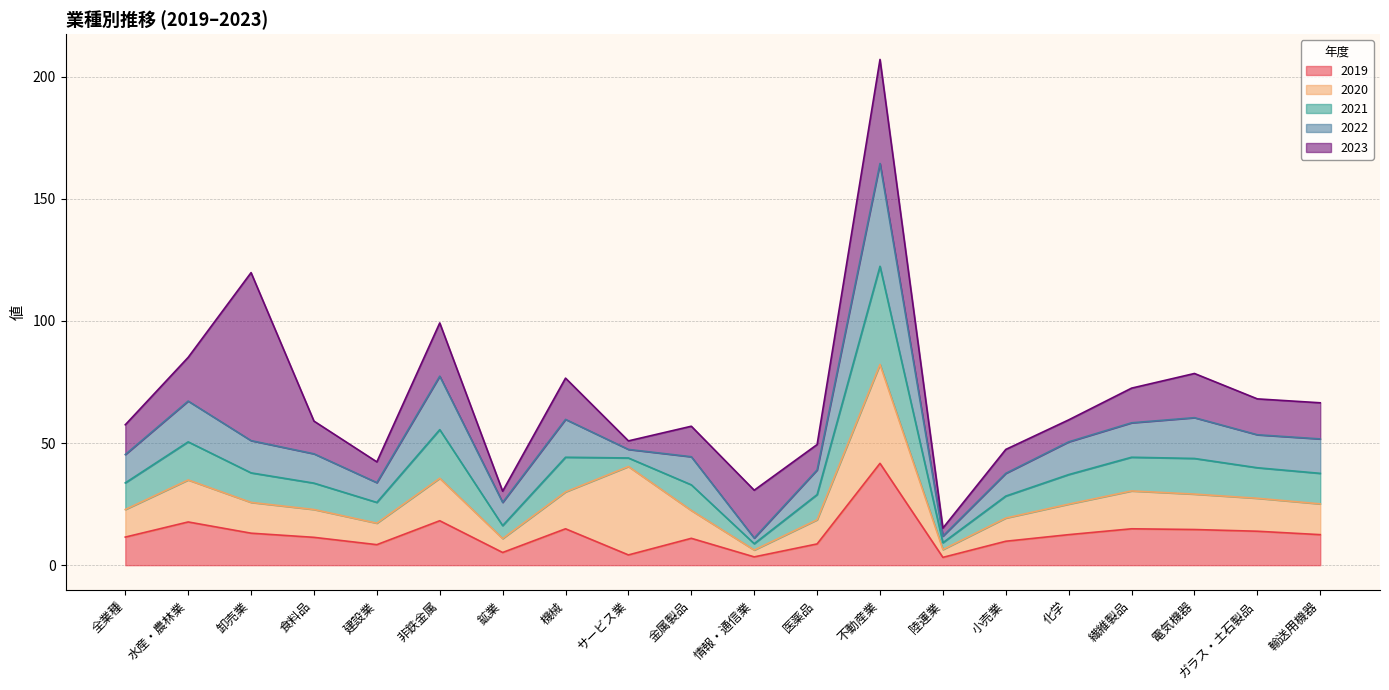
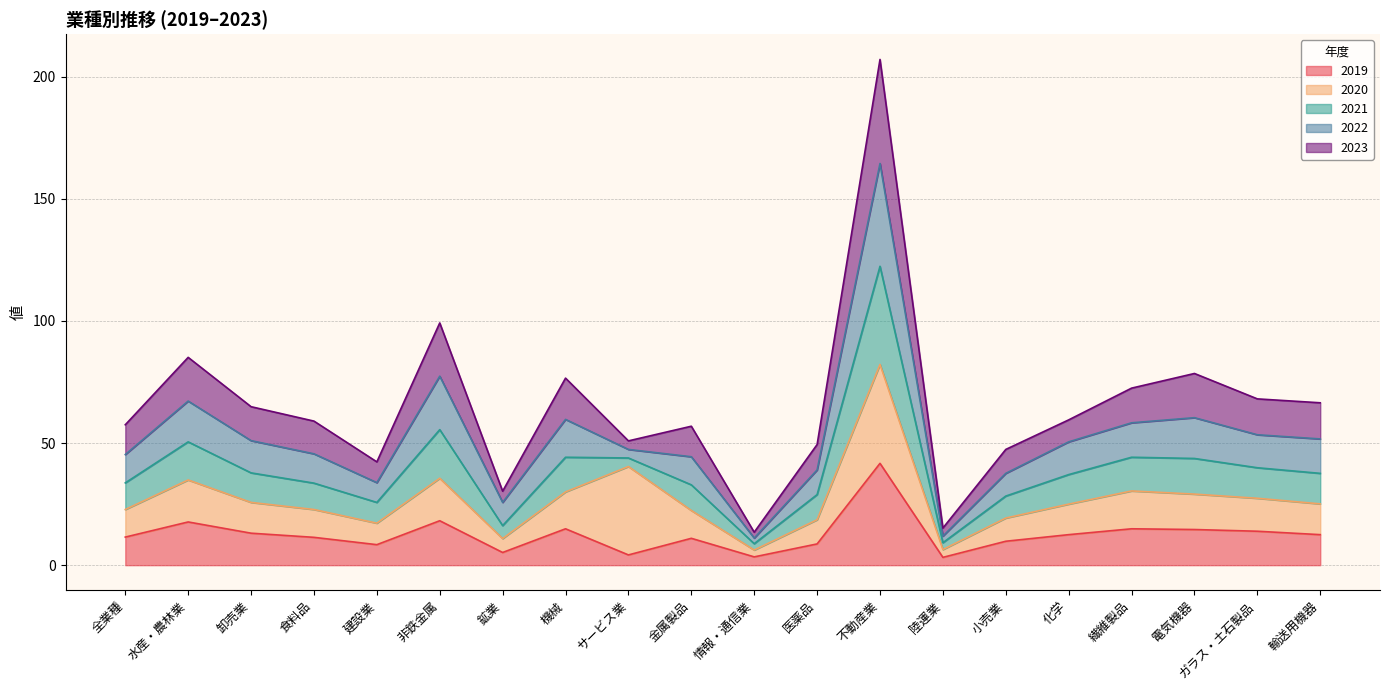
  {
    "2019": {
      "全業種": 12,
      "水産・農林業": 18,
      "卸売業": 13,
      "食料品": 11,
      "建設業": 8,
      "非鉄金属": 18,
      "鉱業": 5,
      "機械": 15,
      "サービス業": 4,
      "金属製品": 11,
      "情報・通信業": 3,
      "医薬品": 9,
      "不動産業": 42,
      "陸運業": 3,
      "小売業": 10,
      "化学": 13,
      "繊維製品": 15,
      "電気機器": 15,
      "ガラス・土石製品": 14,
      "輸送用機器": 13
    },
    "2020": {
      "全業種": 11,
      "水産・農林業": 17,
      "卸売業": 13,
      "食料品": 11,
      "建設業": 9,
      "非鉄金属": 17,
      "鉱業": 6,
      "機械": 15,
      "サービス業": 36,
      "金属製品": 11,
      "情報・通信業": 3,
      "医薬品": 10,
      "不動産業": 41,
      "陸運業": 3,
      "小売業": 10,
      "化学": 13,
      "繊維製品": 15,
      "電気機器": 15,
      "ガラス・土石製品": 13,
      "輸送用機器": 13
    },
    "2023": {
      "全業種": 12,
      "水産・農林業": 18,
-     "卸売業": 69,
+     "卸売業": 14,
      "食料品": 13,
      "建設業": 9,
      "非鉄金属": 22,
      "鉱業": 5,
      "機械": 17,
      "サービス業": 4,
      "金属製品": 13,
-     "情報・通信業": 20,
+     "情報・通信業": 2,
      "医薬品": 10,
      "不動産業": 43,
      "陸運業": 3,
      "小売業": 10,
      "化学": 9,
      "繊維製品": 14,
      "電気機器": 18,
      "ガラス・土石製品": 15,
      "輸送用機器": 15
    }
  }
